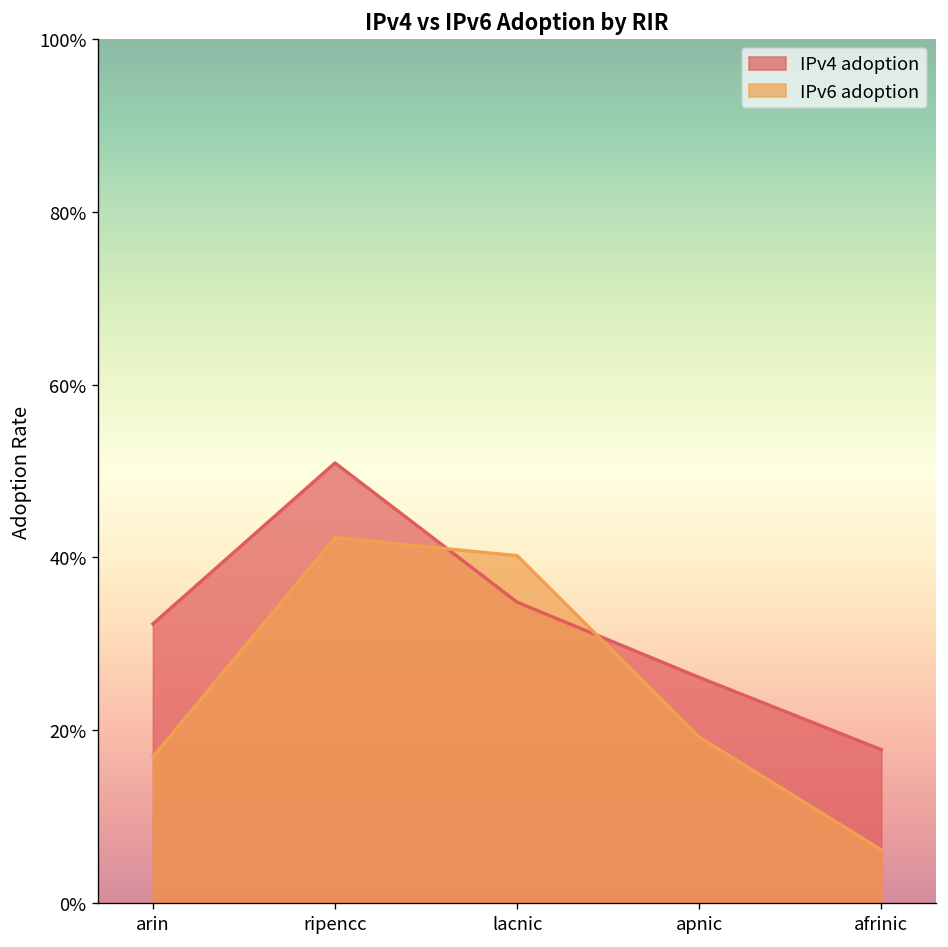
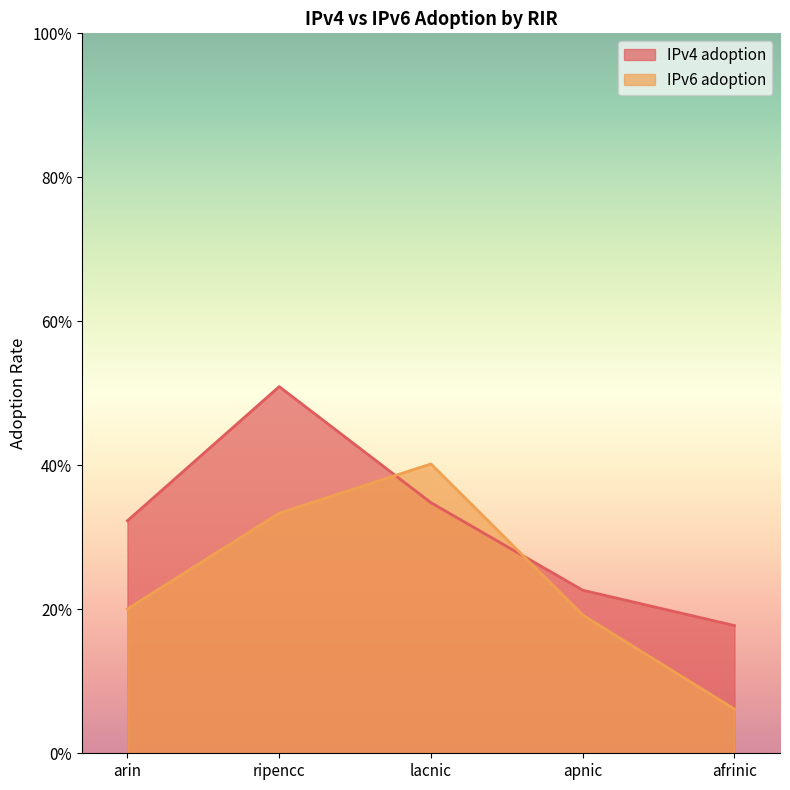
  {
    "IPv4 adoption": {
      "arin": "32%",
      "ripencc": "51%",
      "lacnic": "35%",
-     "apnic": "26%",
+     "apnic": "23%",
      "afrinic": "18%"
    },
    "IPv6 adoption": {
-     "arin": "17%",
-     "ripencc": "42%",
+     "arin": "20%",
+     "ripencc": "33%",
      "lacnic": "40%",
      "apnic": "19%",
      "afrinic": "6%"
    }
  }
